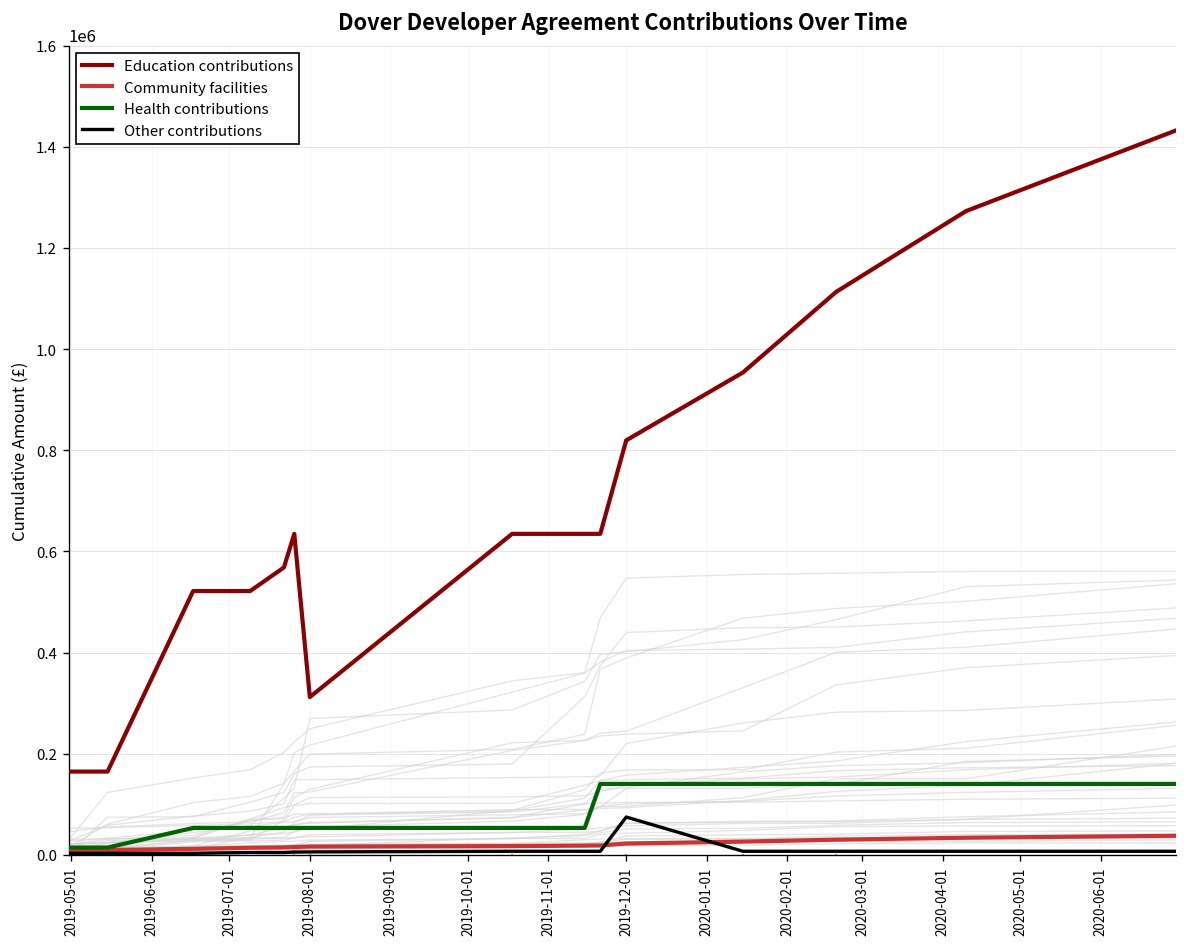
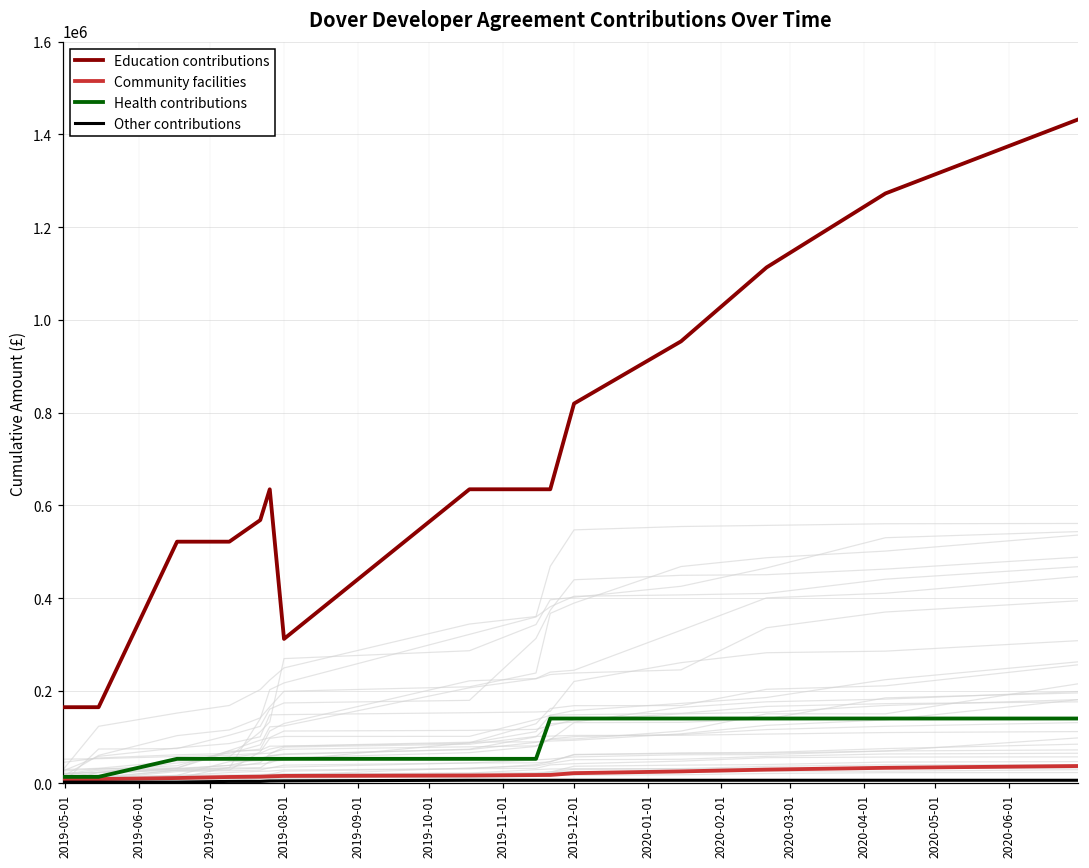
  {
    "Education contributions": {
      "2019-08-01": 310000,
      "2019-12-01": 820000
    },
    "Other contributions": {
-     "2019-12-01": 70000
+     "2019-12-01": 10000
    }
  }
